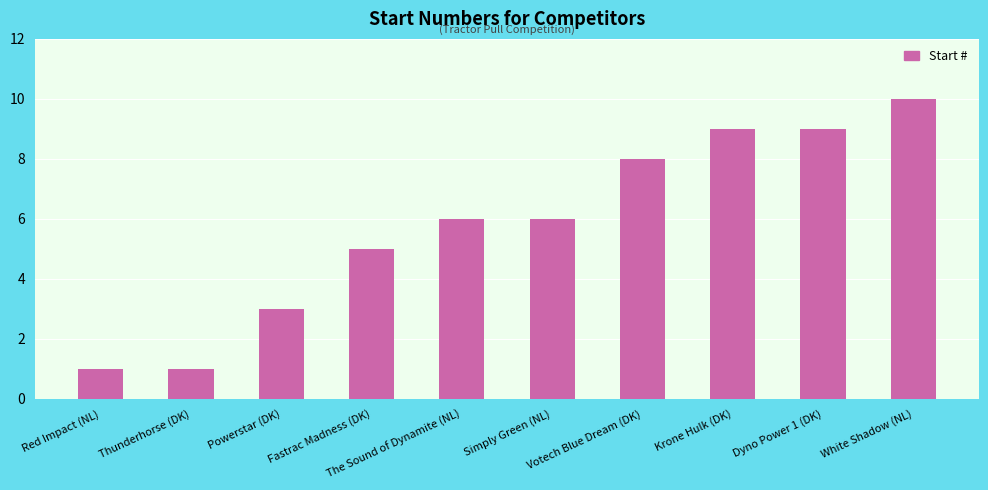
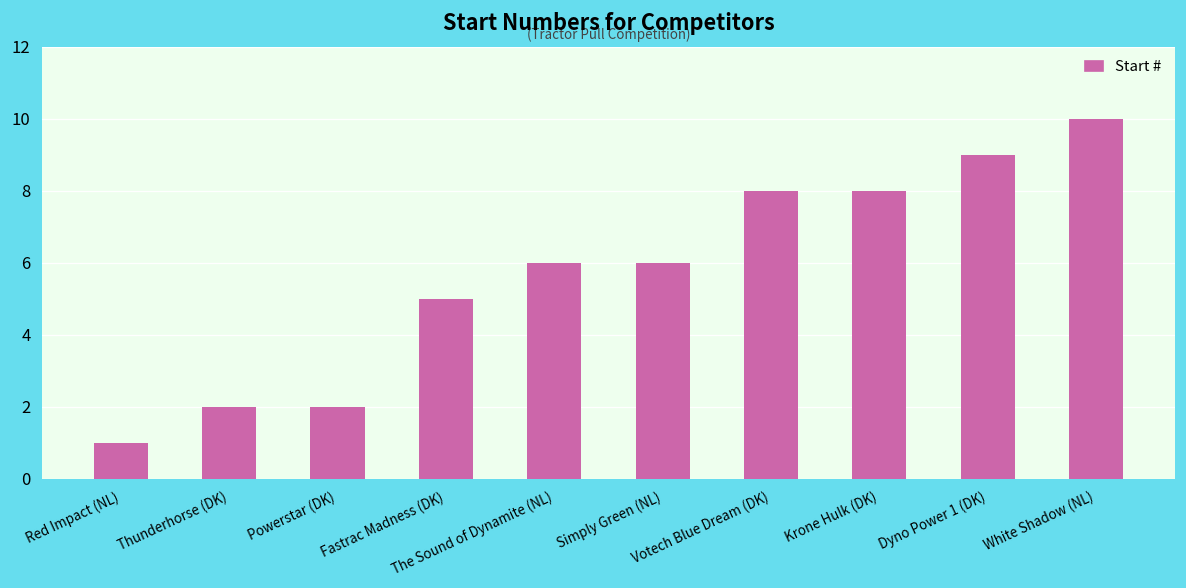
  {
    "Red Impact (NL)": 1,
-   "Thunderhorse (DK)": 1,
-   "Powerstar (DK)": 3,
+   "Thunderhorse (DK)": 2,
+   "Powerstar (DK)": 2,
    "Fastrac Madness (DK)": 5,
    "The Sound of Dynamite (NL)": 6,
    "Simply Green (NL)": 6,
    "Votech Blue Dream (DK)": 8,
-   "Krone Hulk (DK)": 9,
+   "Krone Hulk (DK)": 8,
    "Dyno Power 1 (DK)": 9,
    "White Shadow (NL)": 10
  }
